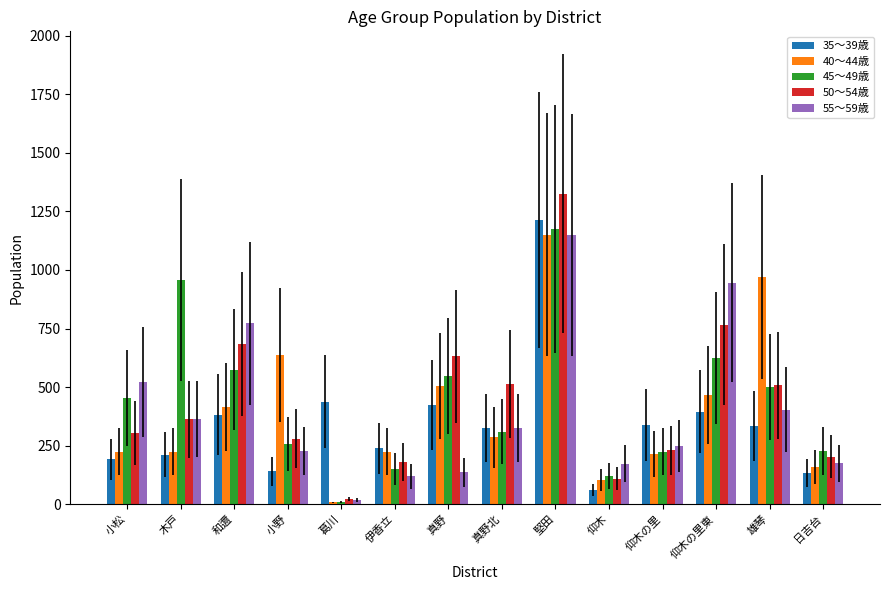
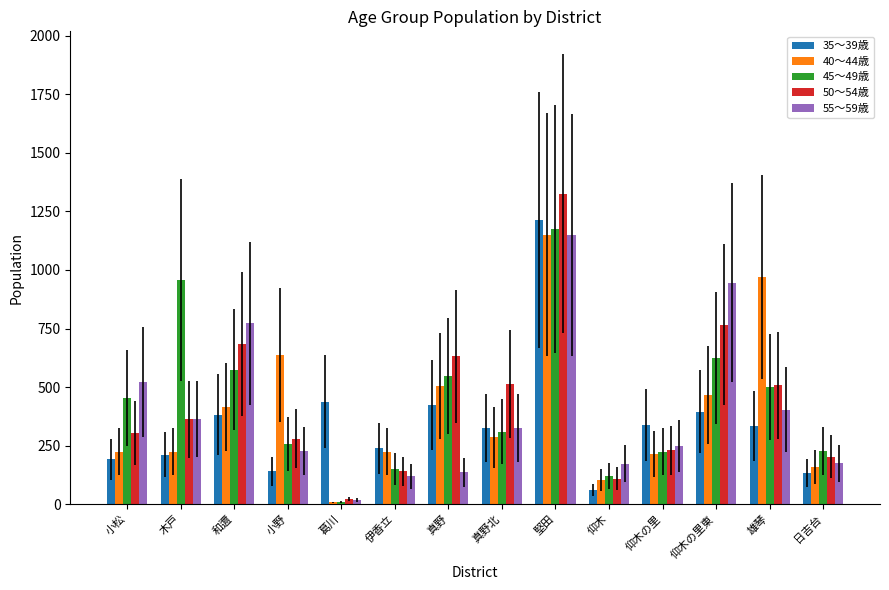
  {
    "35～39歳": {
      "小松": 190,
      "木戸": 210,
      "和邇": 380,
      "小野": 140,
      "葛川": 440,
      "伊香立": 240,
      "真野": 420,
      "真野北": 320,
      "堅田": 1210,
      "仰木": 60,
      "仰木の里": 340,
      "仰木の里東": 400,
      "雄琴": 330,
      "日吉台": 130
    },
    "40～44歳": {
      "小松": 220,
      "木戸": 220,
      "和邇": 420,
      "小野": 640,
      "伊香立": 220,
      "真野": 500,
      "真野北": 290,
      "堅田": 1150,
      "仰木": 110,
      "仰木の里": 220,
      "仰木の里東": 470,
      "雄琴": 970,
      "日吉台": 160
    },
    "45～49歳": {
      "小松": 450,
      "木戸": 960,
      "和邇": 580,
      "小野": 260,
      "伊香立": 150,
      "真野": 550,
      "真野北": 310,
      "堅田": 1180,
      "仰木": 120,
      "仰木の里": 220,
      "仰木の里東": 620,
      "雄琴": 500,
      "日吉台": 230
    },
    "50～54歳": {
      "小松": 300,
      "木戸": 360,
      "和邇": 680,
      "小野": 280,
      "葛川": 20,
-     "伊香立": 180,
+     "伊香立": 140,
      "真野": 630,
      "真野北": 510,
      "堅田": 1330,
      "仰木": 110,
      "仰木の里": 230,
      "仰木の里東": 770,
      "雄琴": 510,
      "日吉台": 200
    },
    "55～59歳": {
      "小松": 520,
      "木戸": 360,
      "和邇": 770,
      "小野": 230,
      "葛川": 20,
      "伊香立": 120,
      "真野": 140,
      "真野北": 320,
      "堅田": 1150,
      "仰木": 170,
      "仰木の里": 250,
      "仰木の里東": 950,
      "雄琴": 400,
      "日吉台": 170
    }
  }
